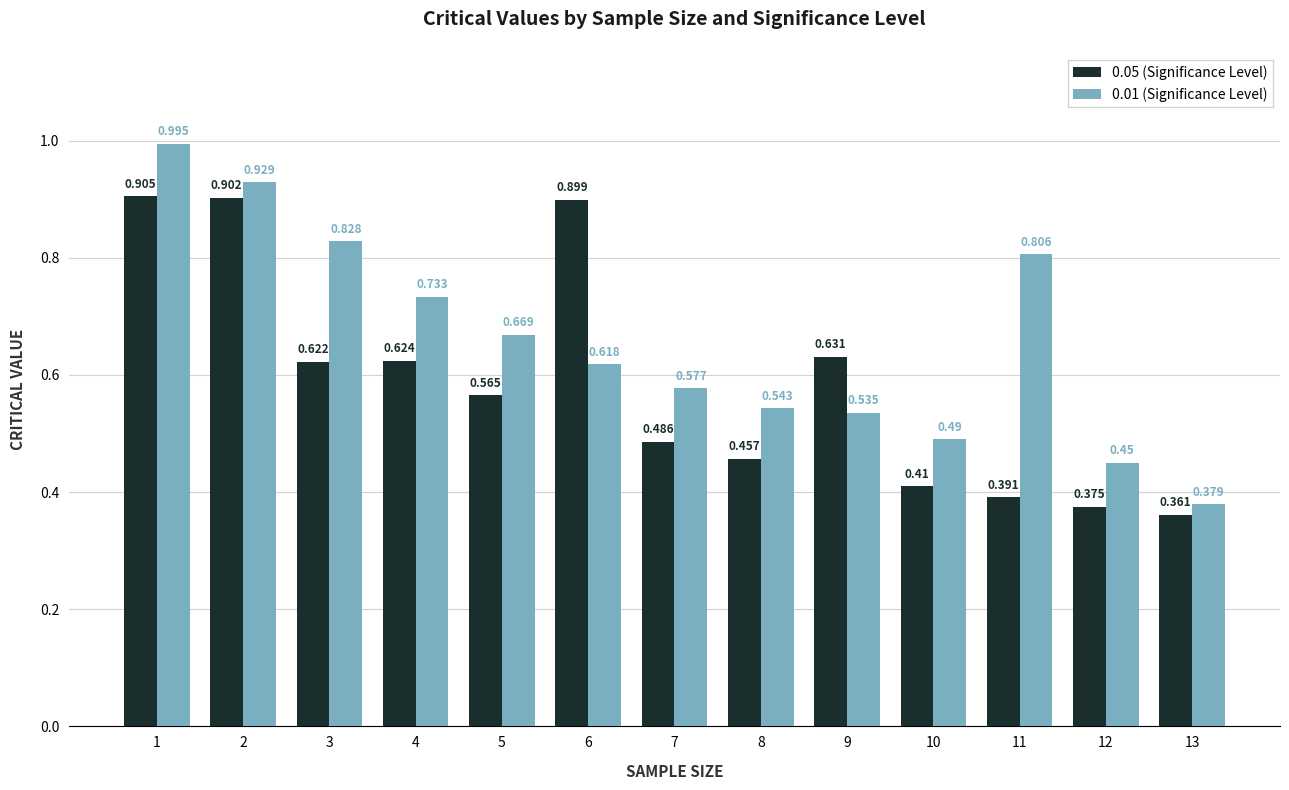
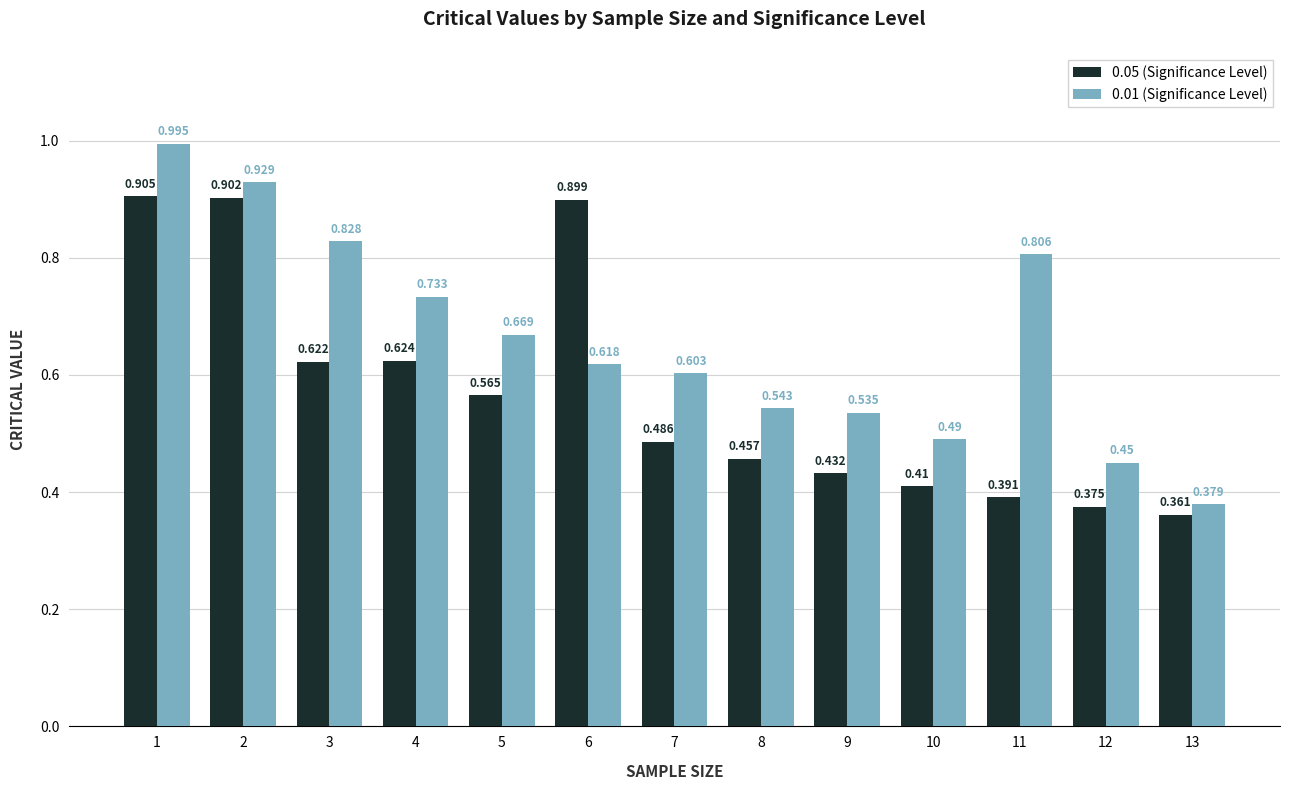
  {
    "0.05 (Significance Level)": {
      "1": 0.905,
      "2": 0.902,
      "3": 0.622,
      "4": 0.624,
      "5": 0.565,
      "6": 0.899,
      "7": 0.486,
      "8": 0.457,
-     "9": 0.631,
+     "9": 0.432,
      "10": 0.41,
      "11": 0.391,
      "12": 0.375,
      "13": 0.361
    },
    "0.01 (Significance Level)": {
      "1": 0.995,
      "2": 0.929,
      "3": 0.828,
      "4": 0.733,
      "5": 0.669,
      "6": 0.618,
-     "7": 0.577,
+     "7": 0.603,
      "8": 0.543,
      "9": 0.535,
      "10": 0.49,
      "11": 0.806,
      "12": 0.45,
      "13": 0.379
    }
  }
